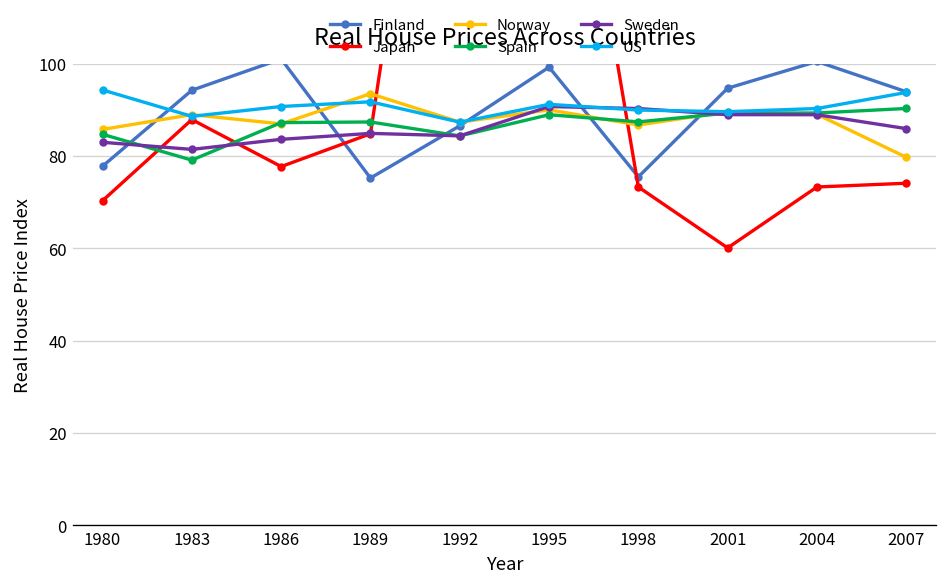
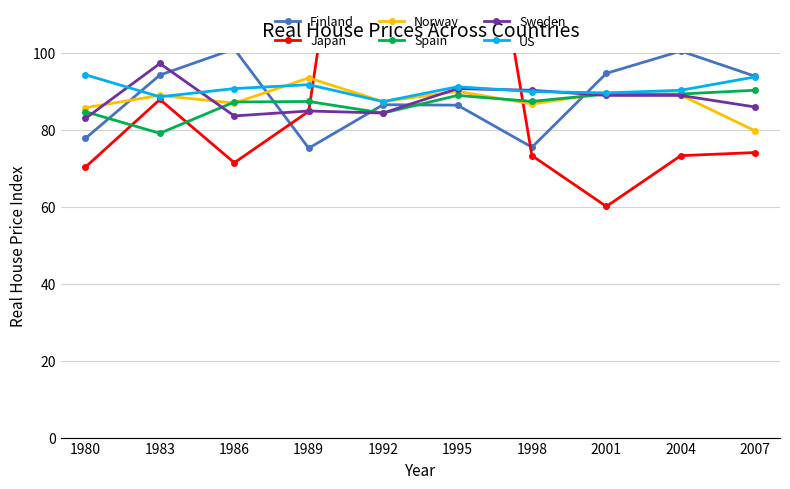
  {
    "Finland": {
      "1980": 78,
      "1983": 94,
      "1989": 75,
      "1992": 87,
-     "1995": 99,
+     "1995": 86,
      "1998": 75,
      "2001": 95,
      "2004": 100
    },
    "Japan": {
      "1980": 70,
      "1983": 88,
-     "1986": 78,
+     "1986": 71,
      "1998": 73,
      "2001": 60,
      "2004": 73,
      "2007": 74
    },
    "Norway": {
      "1980": 86,
      "1989": 93,
      "1995": 90,
      "2007": 80
    },
    "Spain": {
      "1980": 85,
      "1983": 79,
      "1989": 87,
      "1995": 89,
      "2007": 90
    },
    "Sweden": {
      "1980": 83,
-     "1983": 81,
+     "1983": 97,
      "1986": 84,
      "2007": 86
    },
    "US": {
      "1980": 94,
      "1986": 91,
      "1989": 92,
      "2004": 90
    }
  }
